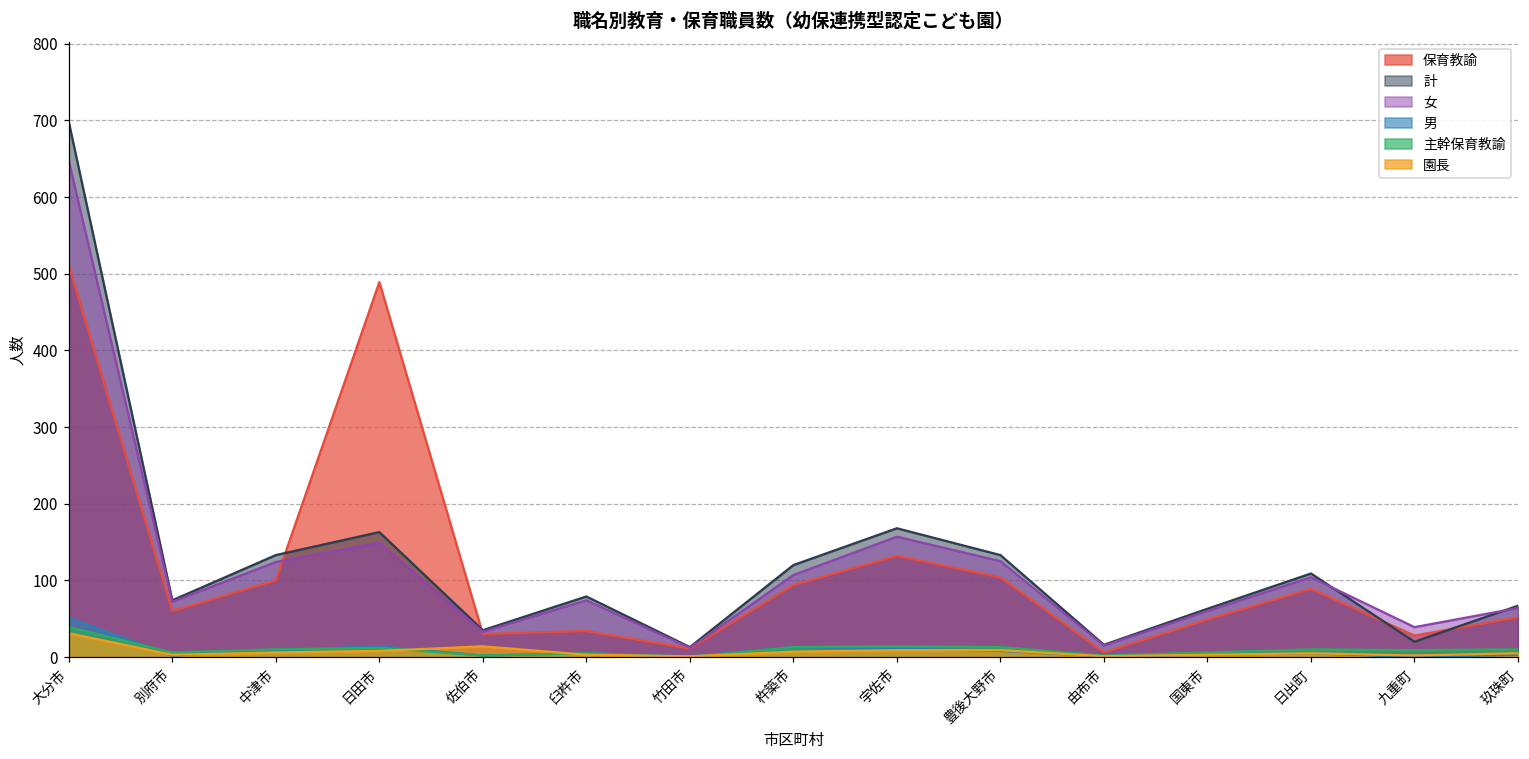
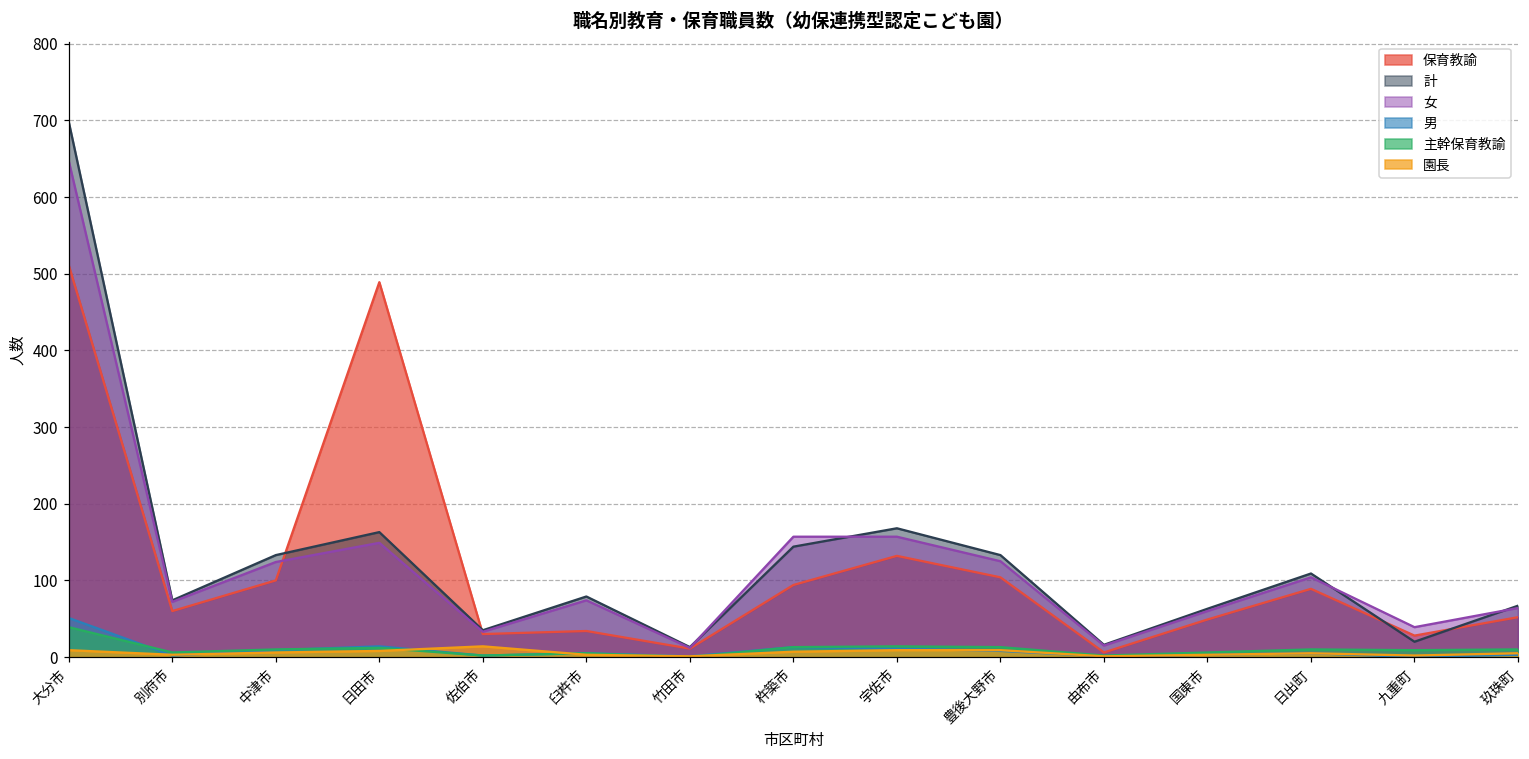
  {
    "保育教諭": {
      "大分市": 510,
      "別府市": 60,
      "中津市": 100,
      "日田市": 490,
      "臼杵市": 30,
      "杵築市": 90,
      "宇佐市": 130,
      "豊後大野市": 100,
      "由布市": 10,
      "国東市": 50,
      "日出町": 90,
      "九重町": 30,
      "玖珠町": 50
    },
    "計": {
      "大分市": 700,
      "中津市": 130,
      "日田市": 160,
      "臼杵市": 80,
-     "杵築市": 120,
+     "杵築市": 140,
      "宇佐市": 170,
      "豊後大野市": 130,
      "日出町": 110,
      "九重町": 20
    },
    "女": {
      "大分市": 650,
      "中津市": 120,
      "日田市": 150,
      "臼杵市": 70,
-     "杵築市": 110,
+     "杵築市": 160,
      "宇佐市": 160,
      "豊後大野市": 130,
      "日出町": 100,
      "九重町": 40
    },
    "男": {
      "大分市": 50
    },
    "主幹保育教諭": {
      "大分市": 40,
      "豊後大野市": 10,
      "日出町": 10,
      "九重町": 10,
      "玖珠町": 10
    },
    "園長": {
-     "大分市": 30,
+     "大分市": 10,
      "日田市": 10,
      "佐伯市": 10,
      "杵築市": 10
    }
  }
